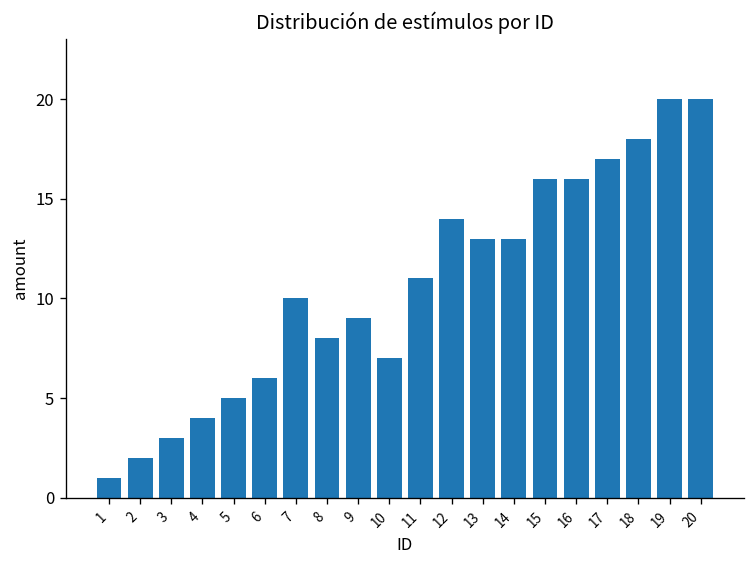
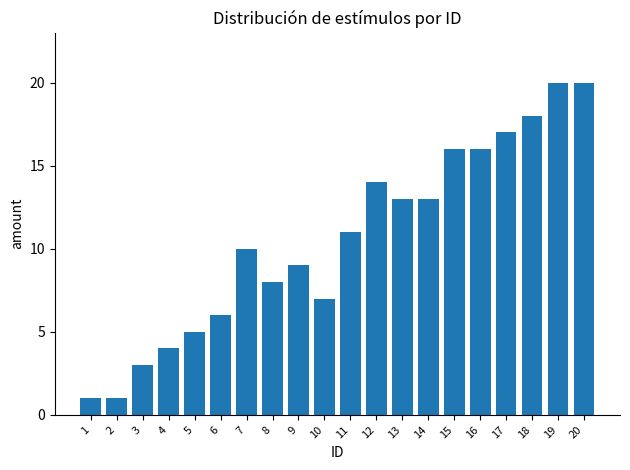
  {
    "1": 1,
-   "2": 2,
+   "2": 1,
    "3": 3,
    "4": 4,
    "5": 5,
    "6": 6,
    "7": 10,
    "8": 8,
    "9": 9,
    "10": 7,
    "11": 11,
    "12": 14,
    "13": 13,
    "14": 13,
    "15": 16,
    "16": 16,
    "17": 17,
    "18": 18,
    "19": 20,
    "20": 20
  }
